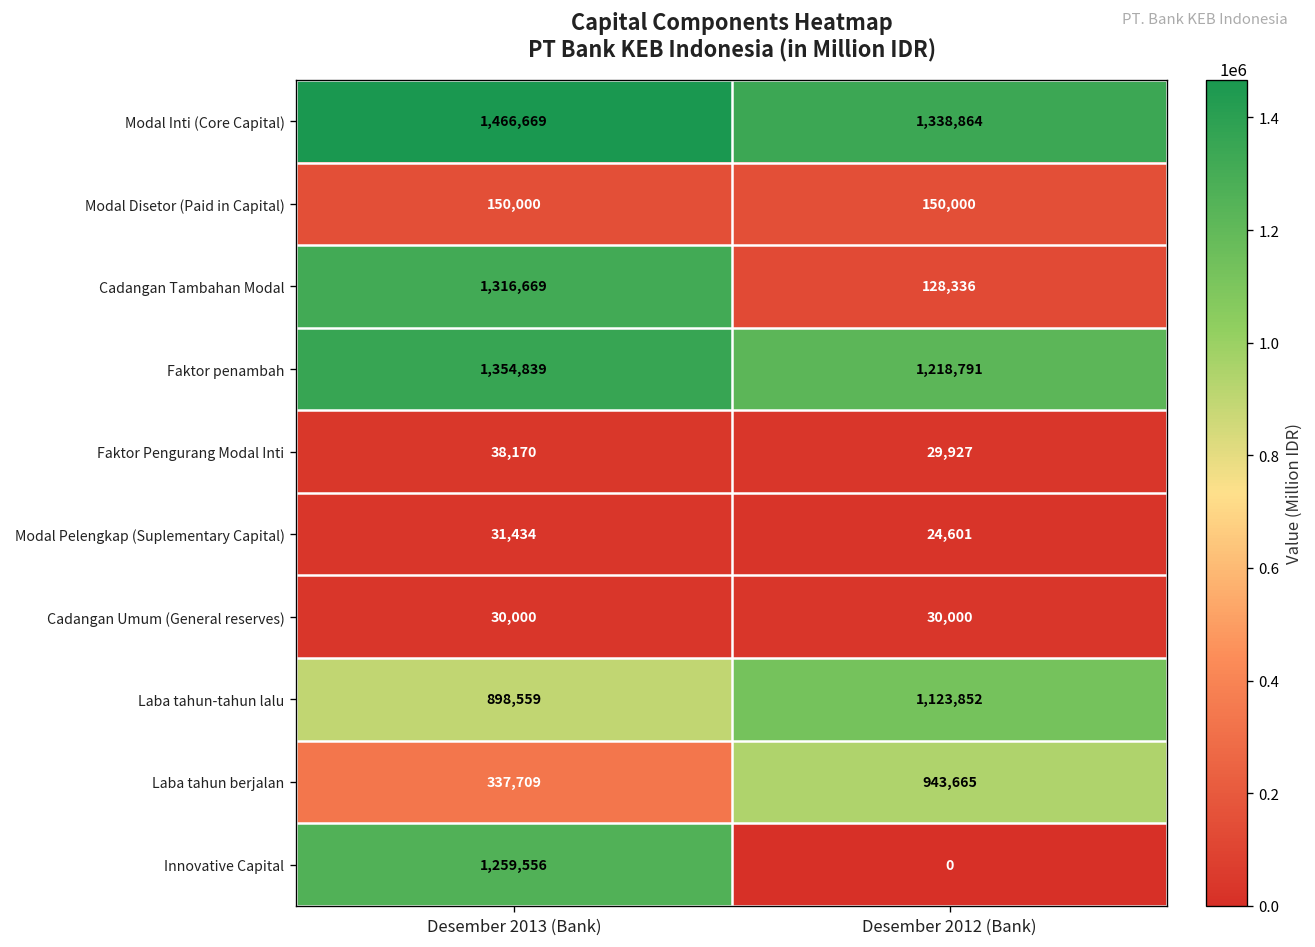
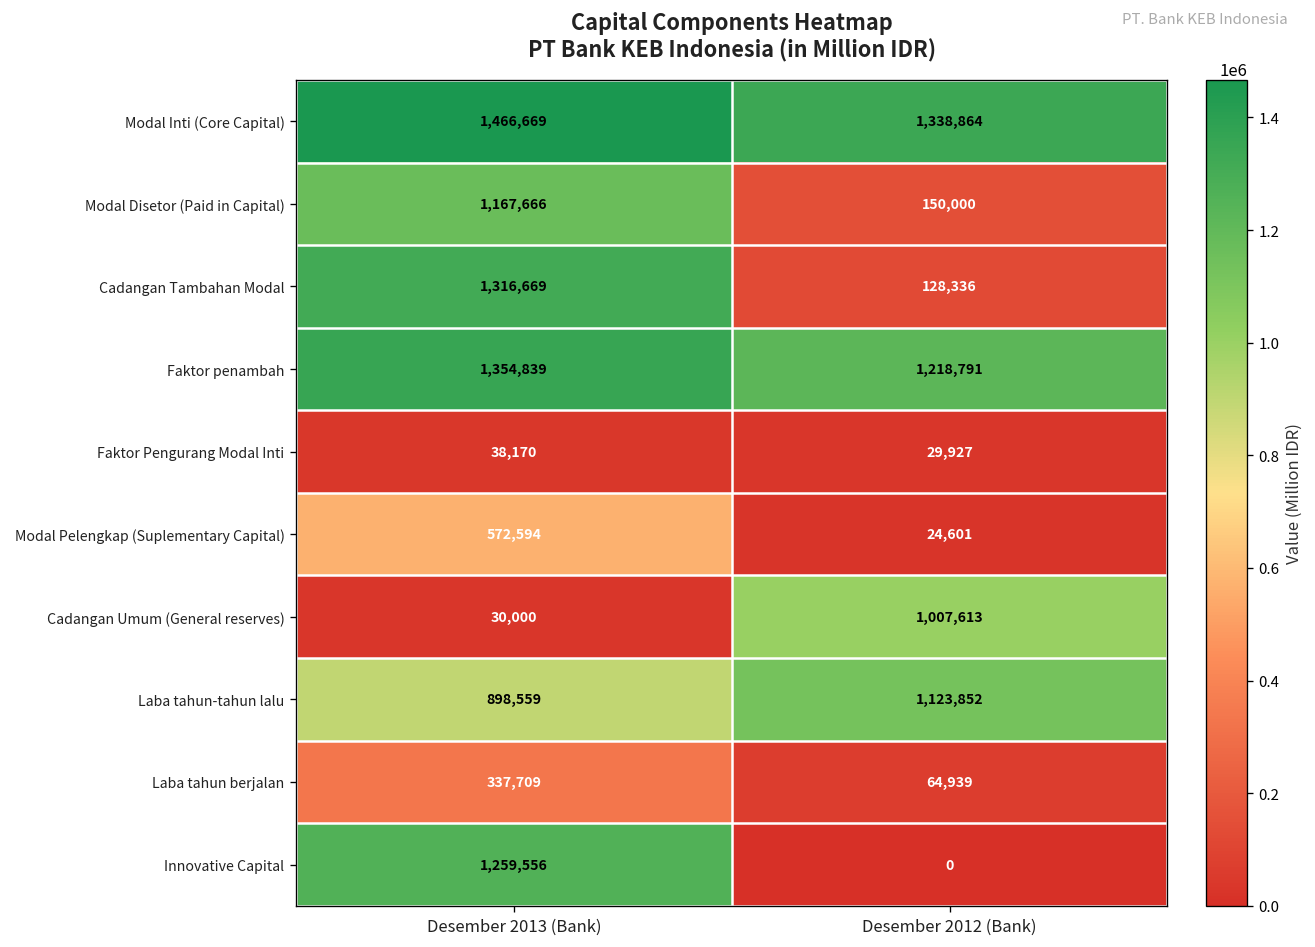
  {
    "Modal Inti (Core Capital)": {
      "Desember 2013 (Bank)": "1,466,669",
      "Desember 2012 (Bank)": "1,338,864"
    },
    "Modal Disetor (Paid in Capital)": {
-     "Desember 2013 (Bank)": "150,000",
+     "Desember 2013 (Bank)": "1,167,666",
      "Desember 2012 (Bank)": "150,000"
    },
    "Cadangan Tambahan Modal": {
      "Desember 2013 (Bank)": "1,316,669",
      "Desember 2012 (Bank)": "128,336"
    },
    "Faktor penambah": {
      "Desember 2013 (Bank)": "1,354,839",
      "Desember 2012 (Bank)": "1,218,791"
    },
    "Faktor Pengurang Modal Inti": {
      "Desember 2013 (Bank)": "38,170",
      "Desember 2012 (Bank)": "29,927"
    },
    "Modal Pelengkap (Suplementary Capital)": {
-     "Desember 2013 (Bank)": "31,434",
+     "Desember 2013 (Bank)": "572,594",
      "Desember 2012 (Bank)": "24,601"
    },
    "Cadangan Umum (General reserves)": {
      "Desember 2013 (Bank)": "30,000",
-     "Desember 2012 (Bank)": "30,000"
+     "Desember 2012 (Bank)": "1,007,613"
    },
    "Laba tahun-tahun lalu": {
      "Desember 2013 (Bank)": "898,559",
      "Desember 2012 (Bank)": "1,123,852"
    },
    "Laba tahun berjalan": {
      "Desember 2013 (Bank)": "337,709",
-     "Desember 2012 (Bank)": "943,665"
+     "Desember 2012 (Bank)": "64,939"
    },
    "Innovative Capital": {
      "Desember 2013 (Bank)": "1,259,556",
      "Desember 2012 (Bank)": "0"
    }
  }
